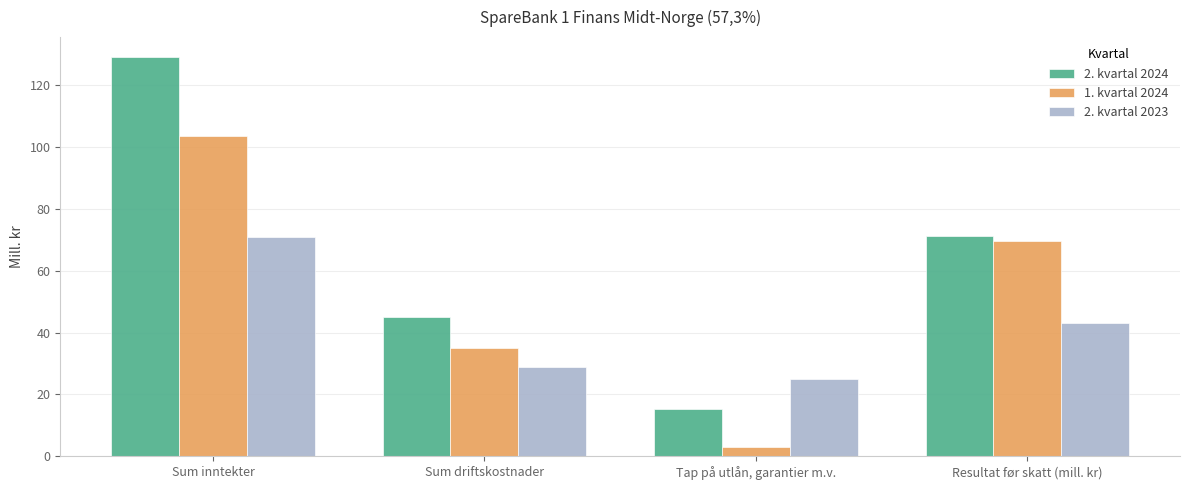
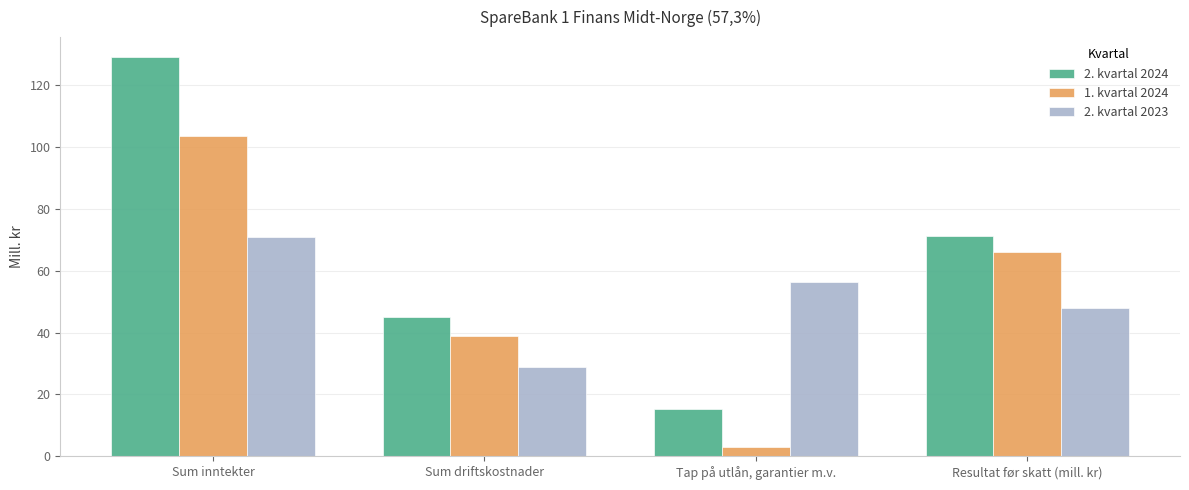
  {
    "2. kvartal 2024": {
      "Sum inntekter": 129,
      "Sum driftskostnader": 45,
      "Tap på utlån, garantier m.v.": 15,
      "Resultat før skatt (mill. kr)": 71
    },
    "1. kvartal 2024": {
      "Sum inntekter": 104,
-     "Sum driftskostnader": 35,
+     "Sum driftskostnader": 39,
      "Tap på utlån, garantier m.v.": 3,
-     "Resultat før skatt (mill. kr)": 70
+     "Resultat før skatt (mill. kr)": 66
    },
    "2. kvartal 2023": {
      "Sum inntekter": 71,
      "Sum driftskostnader": 29,
-     "Tap på utlån, garantier m.v.": 25,
-     "Resultat før skatt (mill. kr)": 43
+     "Tap på utlån, garantier m.v.": 56,
+     "Resultat før skatt (mill. kr)": 48
    }
  }
